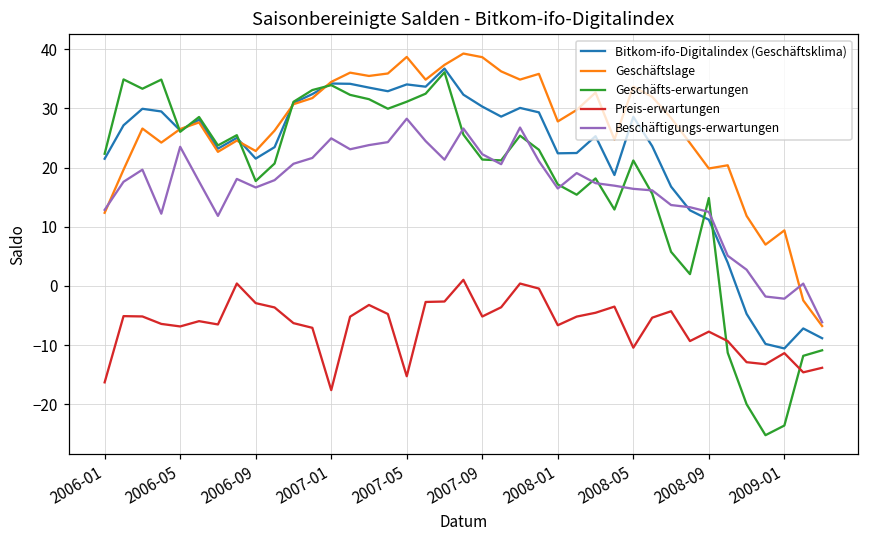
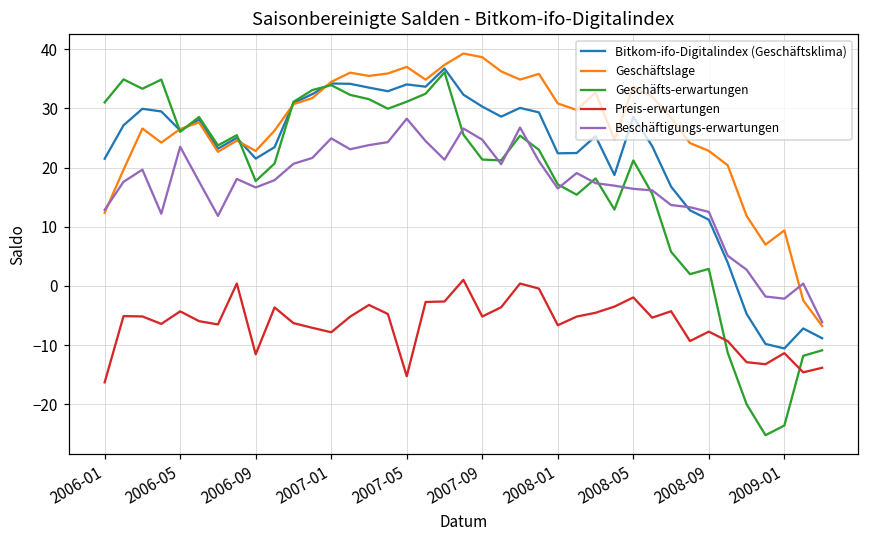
  {
    "Bitkom-ifo-Digitalindex (Geschäftsklima)": {
      "2006-01": 21,
      "2006-09": 22,
      "2007-05": 34,
      "2007-09": 30,
      "2008-01": 22,
      "2008-09": 11,
      "2009-01": -11
    },
    "Geschäftslage": {
      "2006-01": 12,
      "2006-09": 23,
-     "2007-05": 39,
+     "2007-05": 37,
      "2007-09": 39,
-     "2008-01": 28,
-     "2008-09": 20,
+     "2008-01": 31,
+     "2008-09": 23,
      "2009-01": 9
    },
    "Geschäfts-erwartungen": {
-     "2006-01": 22,
+     "2006-01": 31,
      "2006-09": 18,
      "2007-05": 31,
      "2007-09": 21,
      "2008-01": 17,
      "2008-05": 21,
-     "2008-09": 15,
+     "2008-09": 3,
      "2009-01": -24
    },
    "Preis-erwartungen": {
      "2006-01": -16,
-     "2006-05": -7,
-     "2006-09": -3,
-     "2007-01": -18,
+     "2006-05": -4,
+     "2006-09": -12,
+     "2007-01": -8,
      "2007-05": -15,
      "2007-09": -5,
      "2008-01": -7,
-     "2008-05": -10,
+     "2008-05": -2,
      "2008-09": -8,
      "2009-01": -11
    },
    "Beschäftigungs-erwartungen": {
      "2006-01": 13,
      "2006-05": 24,
      "2006-09": 17,
      "2007-01": 25,
      "2007-05": 28,
-     "2007-09": 22,
+     "2007-09": 25,
      "2008-01": 16,
      "2008-05": 16,
      "2008-09": 13,
      "2009-01": -2
    }
  }
